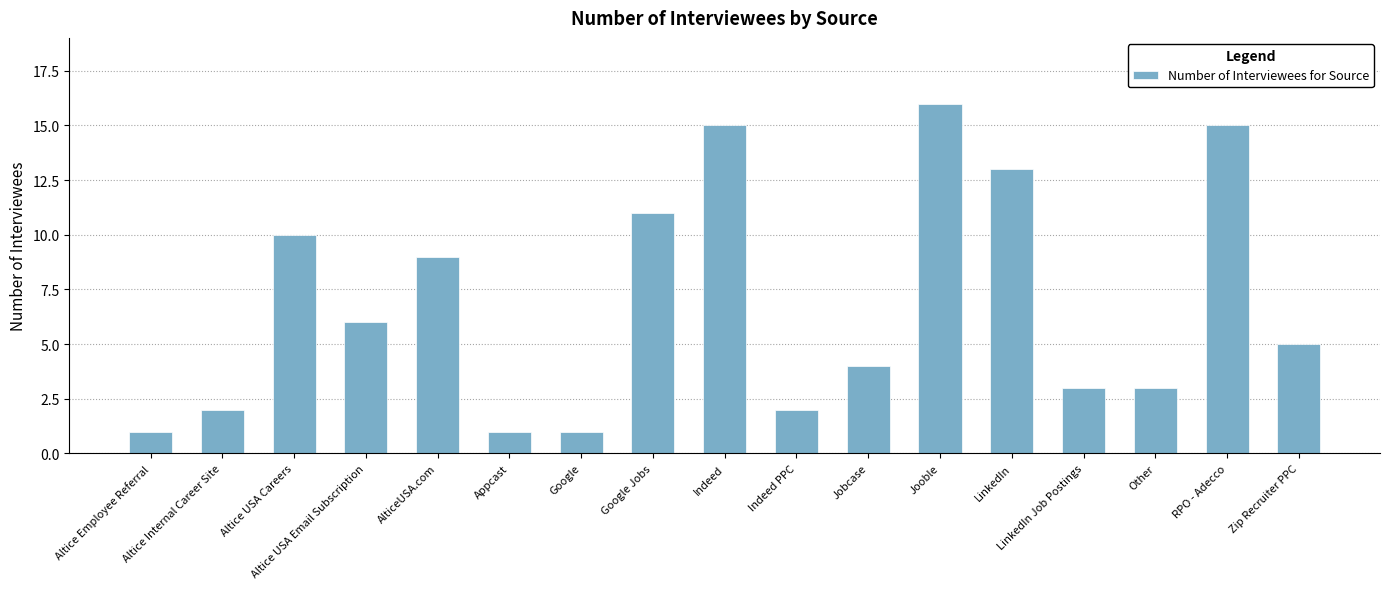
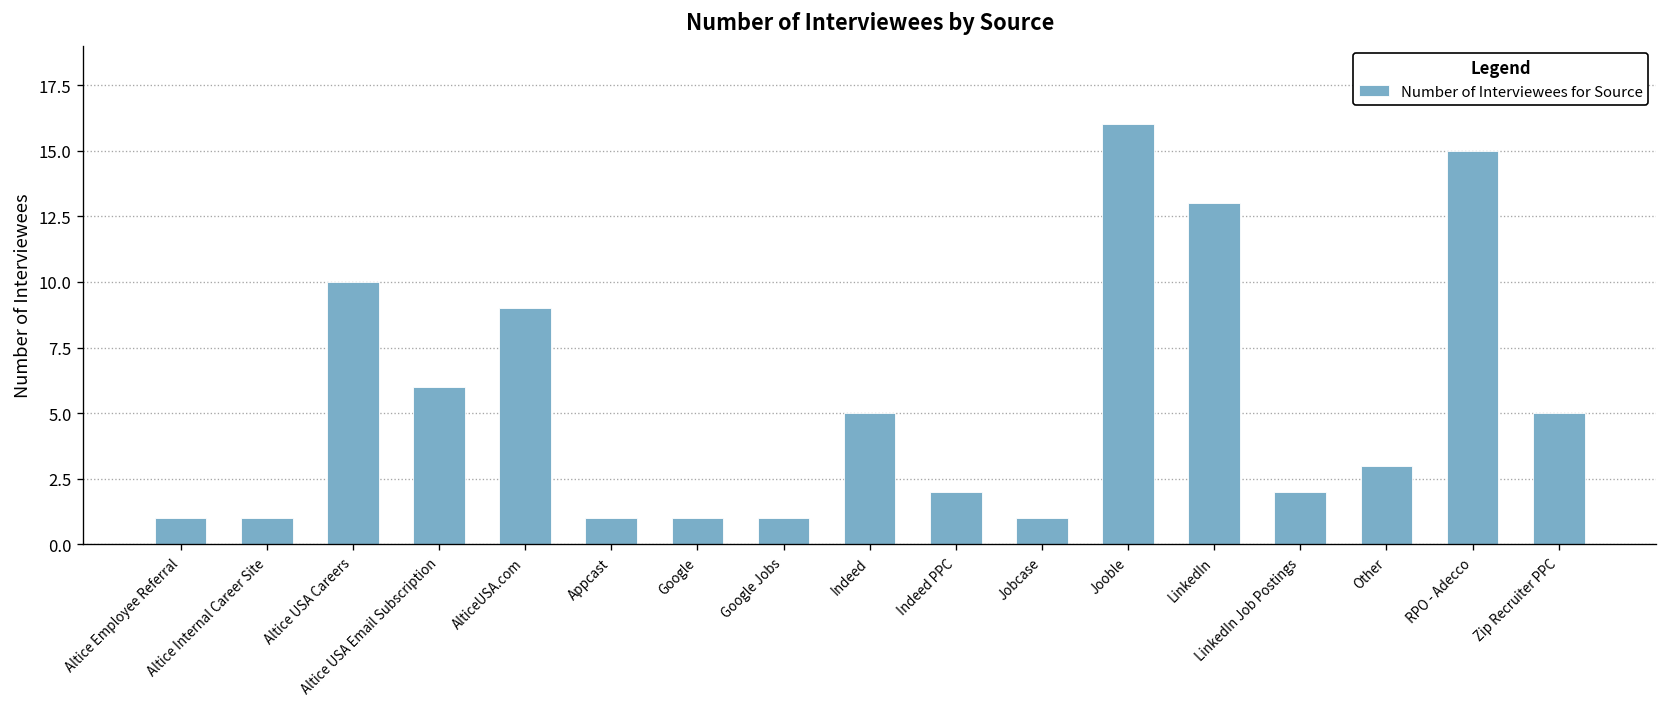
  {
    "Altice Employee Referral": 1,
-   "Altice Internal Career Site": 2,
+   "Altice Internal Career Site": 1,
    "Altice USA Careers": 10,
    "Altice USA Email Subscription": 6,
    "AlticeUSA.com": 9,
    "Appcast": 1,
    "Google": 1,
-   "Google Jobs": 11,
-   "Indeed": 15,
+   "Google Jobs": 1,
+   "Indeed": 5,
    "Indeed PPC": 2,
-   "Jobcase": 4,
+   "Jobcase": 1,
    "Jooble": 16,
    "LinkedIn": 13,
-   "LinkedIn Job Postings": 3,
+   "LinkedIn Job Postings": 2,
    "Other": 3,
    "RPO - Adecco": 15,
    "Zip Recruiter PPC": 5
  }
